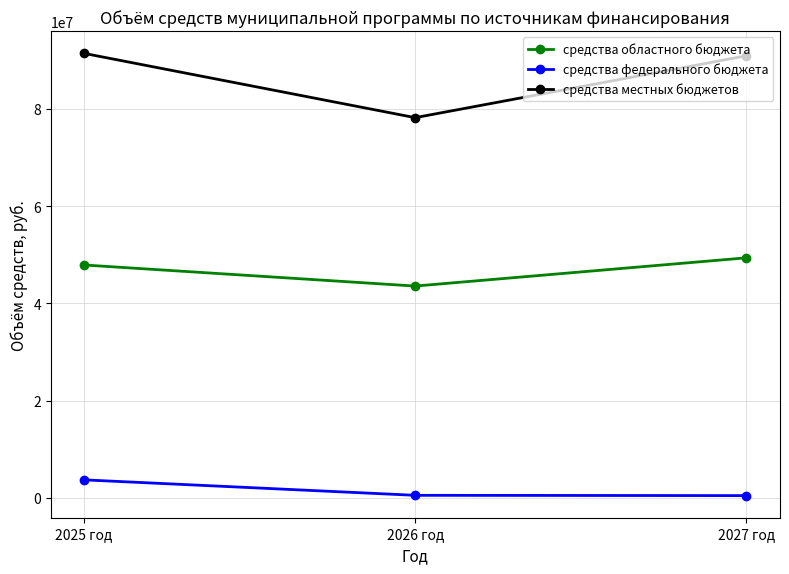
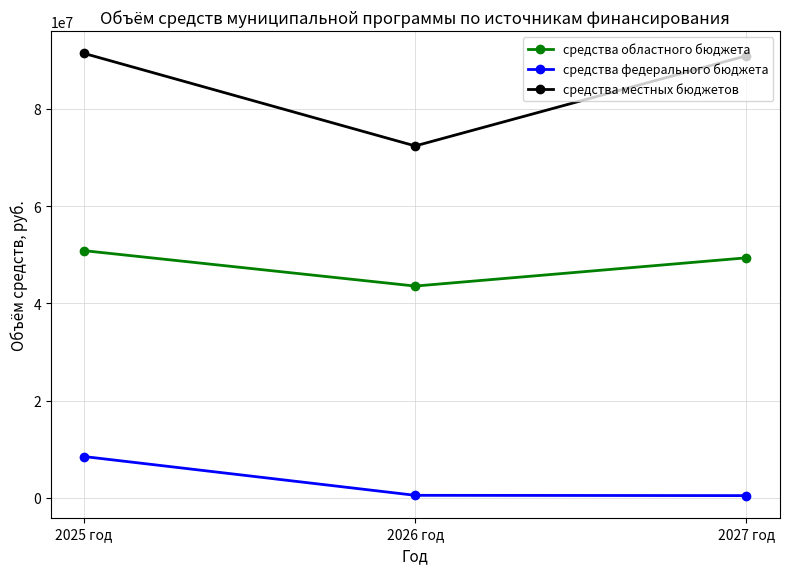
  {
    "средства областного бюджета": {
-     "2025 год": 48000000,
+     "2025 год": 51000000,
      "2026 год": 44000000,
      "2027 год": 49000000
    },
    "средства федерального бюджета": {
-     "2025 год": 4000000,
+     "2025 год": 9000000,
      "2026 год": 1000000,
      "2027 год": 0
    },
    "средства местных бюджетов": {
      "2025 год": 91000000,
-     "2026 год": 78000000
+     "2026 год": 72000000
    }
  }
